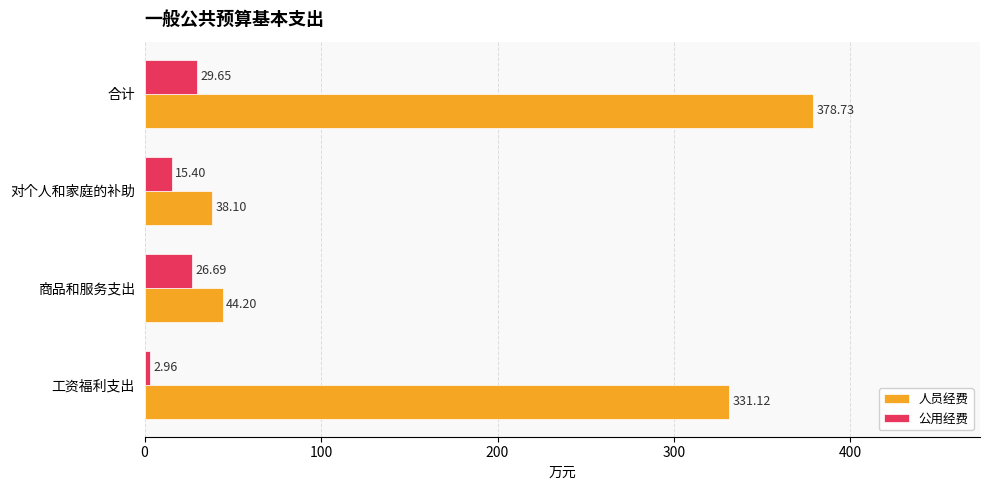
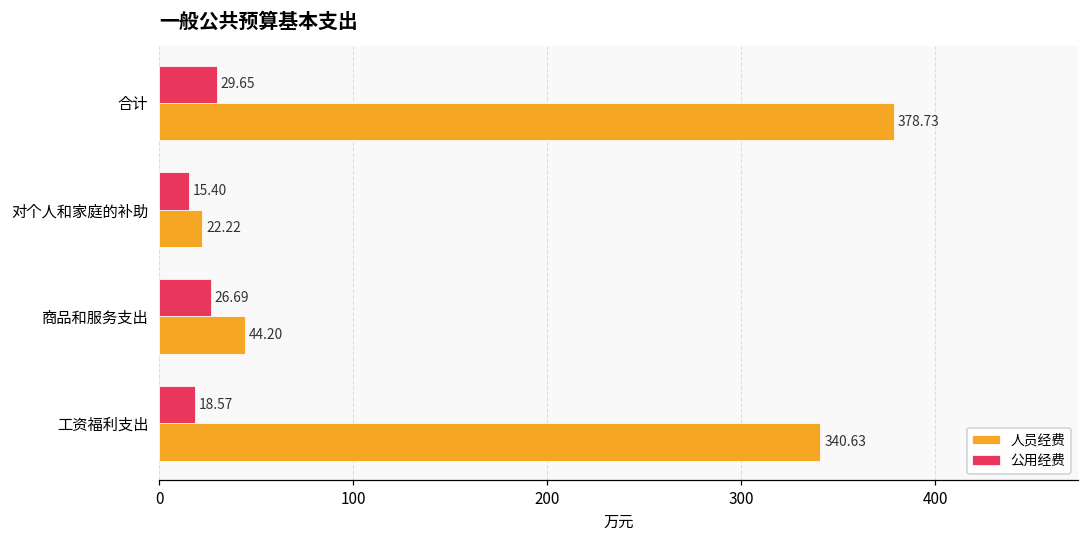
  {
    "人员经费": {
      "合计": 378.73,
-     "对个人和家庭的补助": 38.10,
+     "对个人和家庭的补助": 22.22,
      "商品和服务支出": 44.20,
-     "工资福利支出": 331.12
+     "工资福利支出": 340.63
    },
    "公用经费": {
      "合计": 29.65,
      "对个人和家庭的补助": 15.40,
      "商品和服务支出": 26.69,
-     "工资福利支出": 2.96
+     "工资福利支出": 18.57
    }
  }
